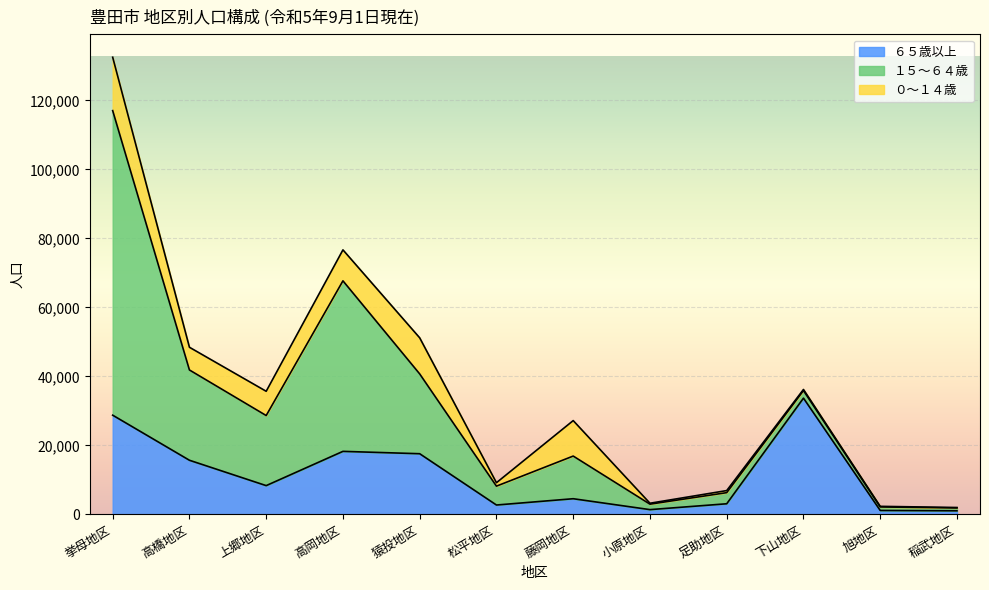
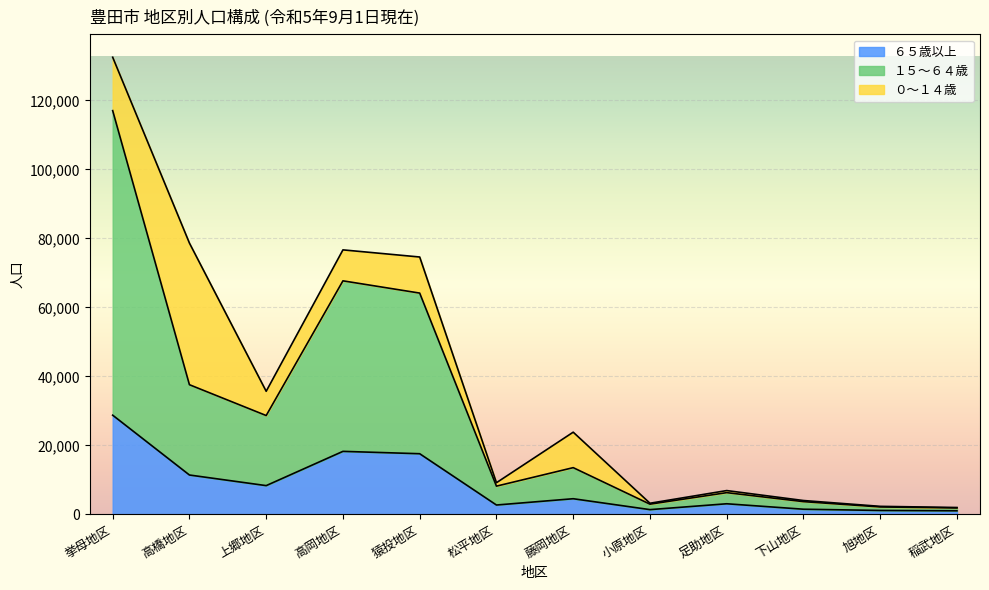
  {
    "６５歳以上": {
      "挙母地区": "29,000",
-     "高橋地区": "16,000",
+     "高橋地区": "11,000",
      "上郷地区": "8,000",
      "高岡地区": "18,000",
      "猿投地区": "18,000",
      "松平地区": "3,000",
      "藤岡地区": "5,000",
      "小原地区": "1,000",
      "足助地区": "3,000",
-     "下山地区": "34,000",
+     "下山地区": "2,000",
      "旭地区": "1,000",
      "稲武地区": "1,000"
    },
    "１５～６４歳": {
      "挙母地区": "88,000",
      "高橋地区": "26,000",
      "上郷地区": "20,000",
      "高岡地区": "49,000",
-     "猿投地区": "23,000",
+     "猿投地区": "47,000",
      "松平地区": "5,000",
-     "藤岡地区": "12,000"
+     "藤岡地区": "9,000"
    },
    "０～１４歳": {
      "挙母地区": "15,000",
-     "高橋地区": "7,000",
+     "高橋地区": "41,000",
      "上郷地区": "7,000",
      "高岡地区": "9,000",
      "猿投地区": "10,000",
      "松平地区": "1,000",
      "藤岡地区": "10,000"
    }
  }
